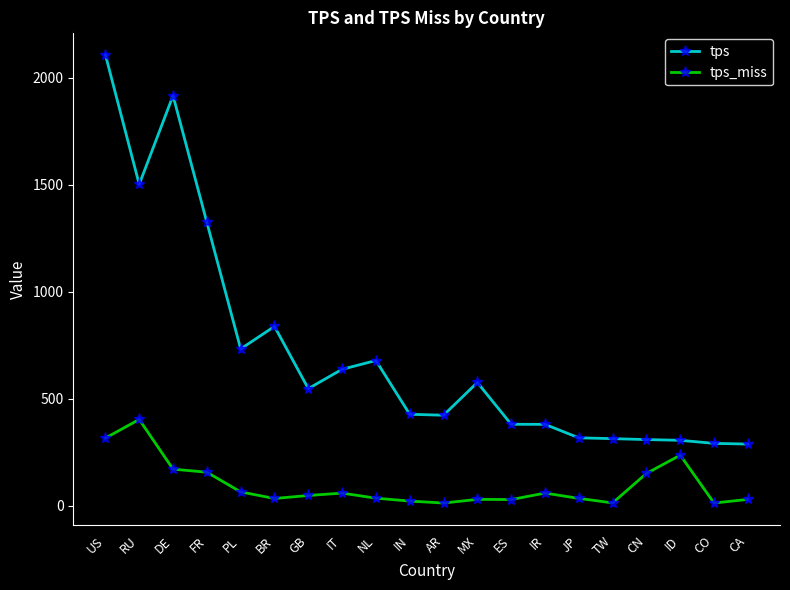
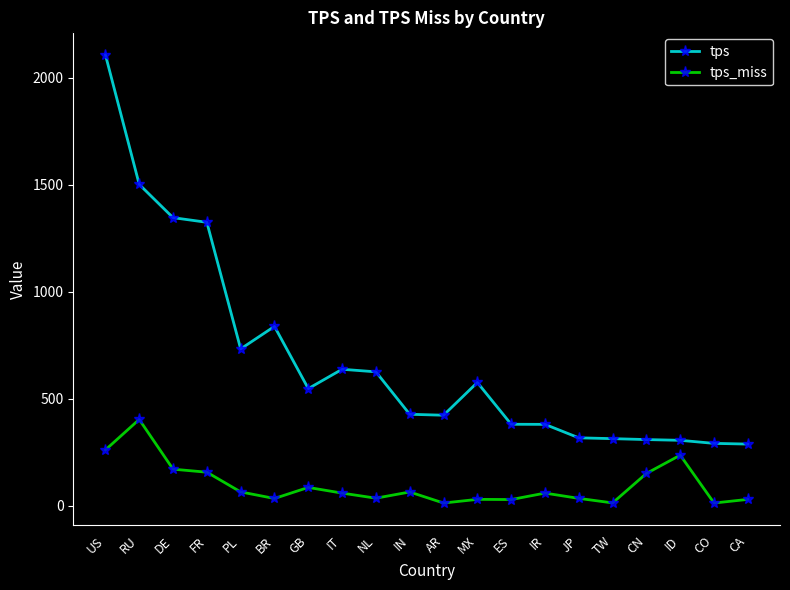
  {
    "tps": {
      "US": 2110,
      "RU": 1500,
-     "DE": 1920,
+     "DE": 1350,
      "FR": 1320,
      "PL": 730,
      "BR": 840,
      "GB": 550,
      "IT": 640,
-     "NL": 680,
+     "NL": 630,
      "IN": 430,
      "AR": 420,
      "MX": 580,
      "ES": 380,
      "IR": 380,
      "JP": 320,
      "TW": 310,
      "CN": 310,
      "ID": 310,
      "CO": 290,
      "CA": 290
    },
    "tps_miss": {
-     "US": 320,
+     "US": 260,
      "RU": 400,
      "DE": 170,
      "FR": 160,
      "PL": 70,
      "BR": 30,
-     "GB": 50,
+     "GB": 90,
      "IT": 60,
      "NL": 40,
-     "IN": 20,
+     "IN": 60,
      "AR": 10,
      "MX": 30,
      "ES": 30,
      "IR": 60,
      "JP": 30,
      "TW": 10,
      "CN": 150,
      "ID": 240,
      "CO": 10,
      "CA": 30
    }
  }
